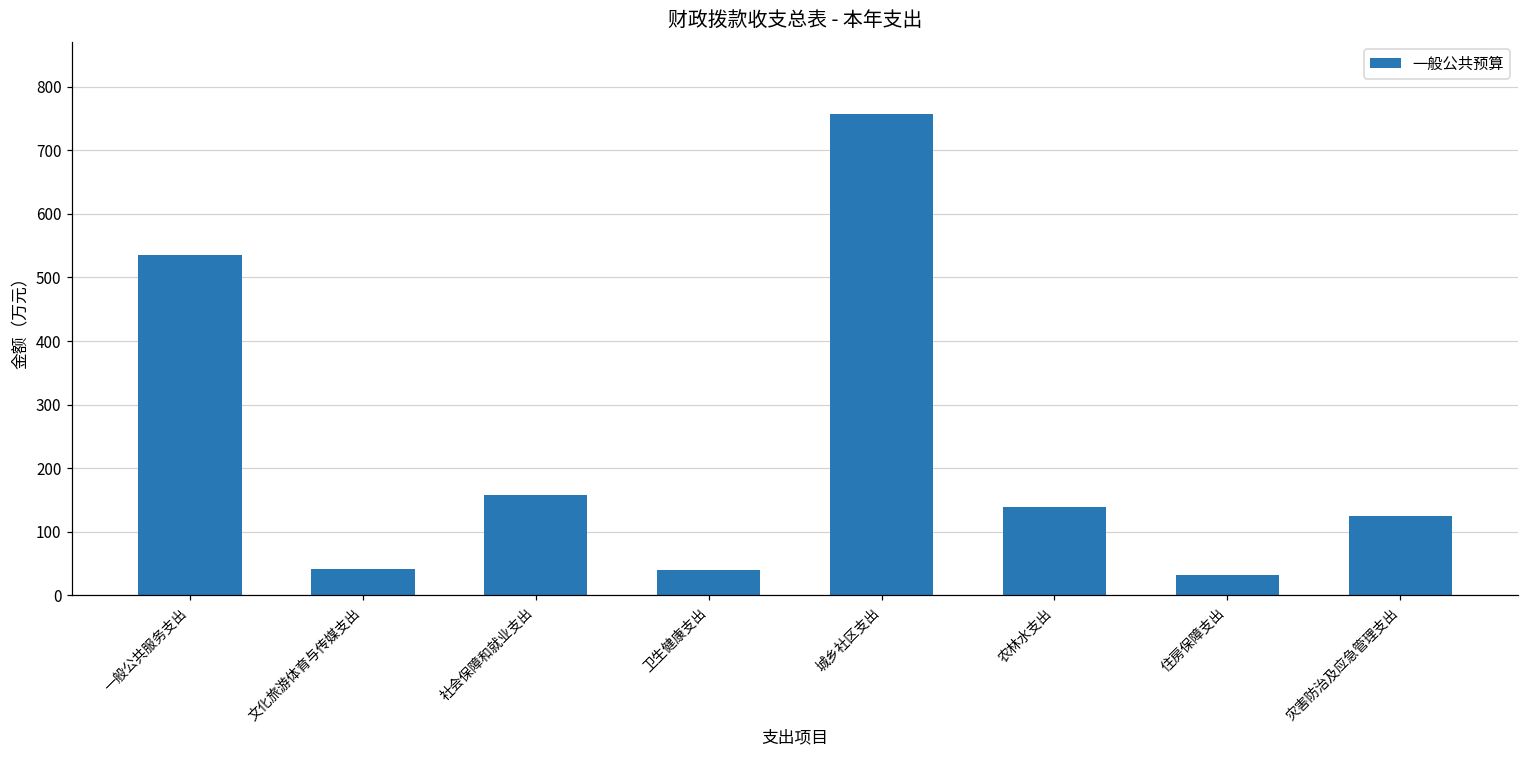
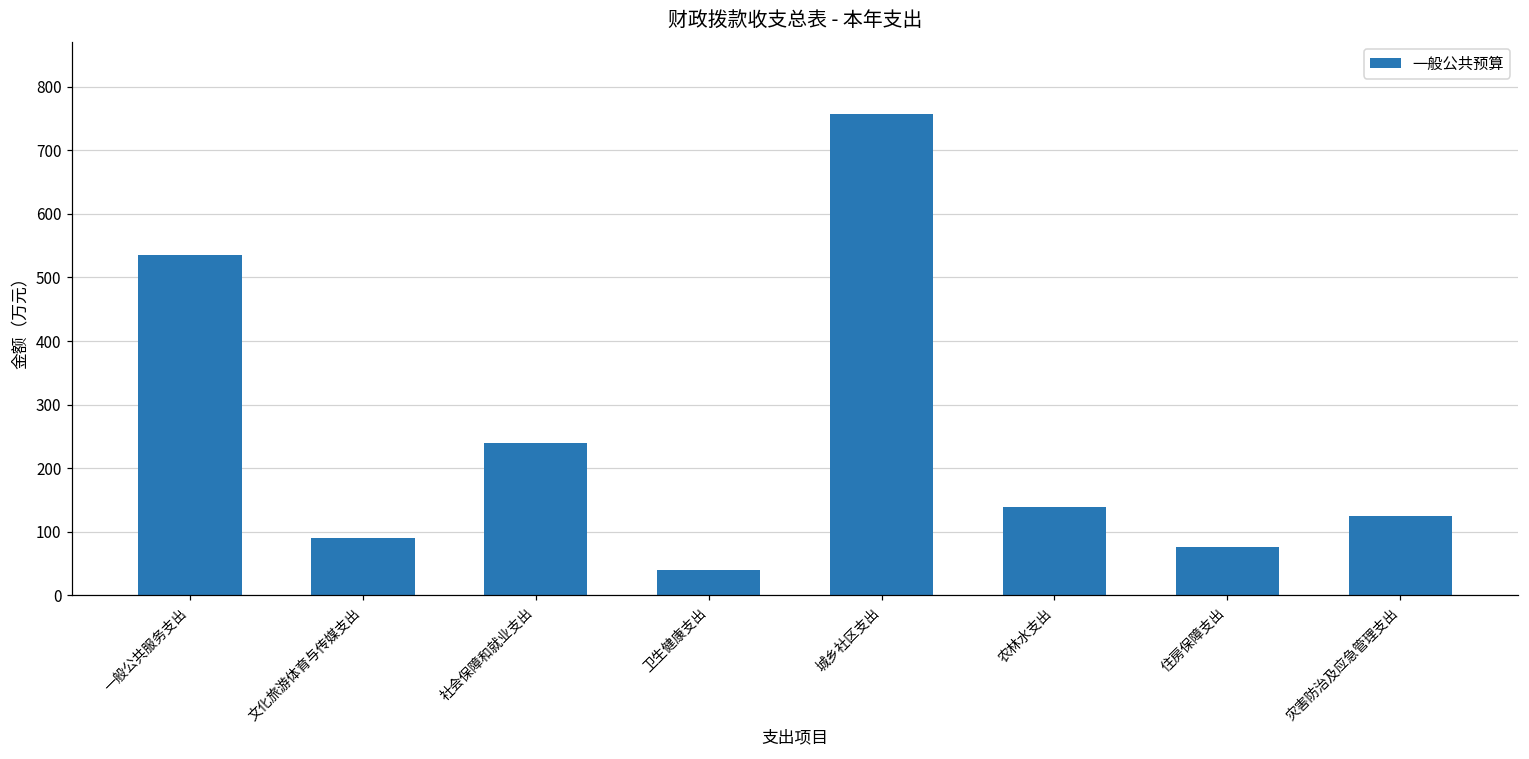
  {
    "一般公共服务支出": 540,
-   "文化旅游体育与传媒支出": 40,
-   "社会保障和就业支出": 160,
+   "文化旅游体育与传媒支出": 90,
+   "社会保障和就业支出": 240,
    "卫生健康支出": 40,
    "城乡社区支出": 760,
    "农林水支出": 140,
-   "住房保障支出": 30,
+   "住房保障支出": 80,
    "灾害防治及应急管理支出": 120
  }
